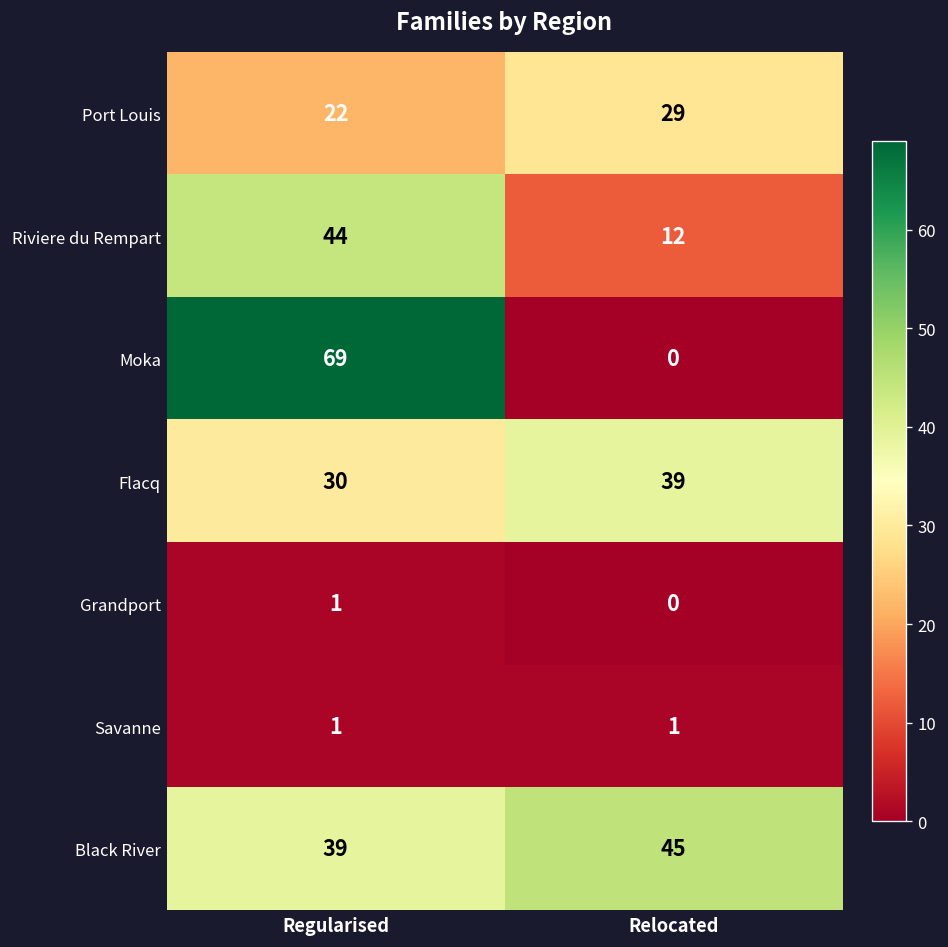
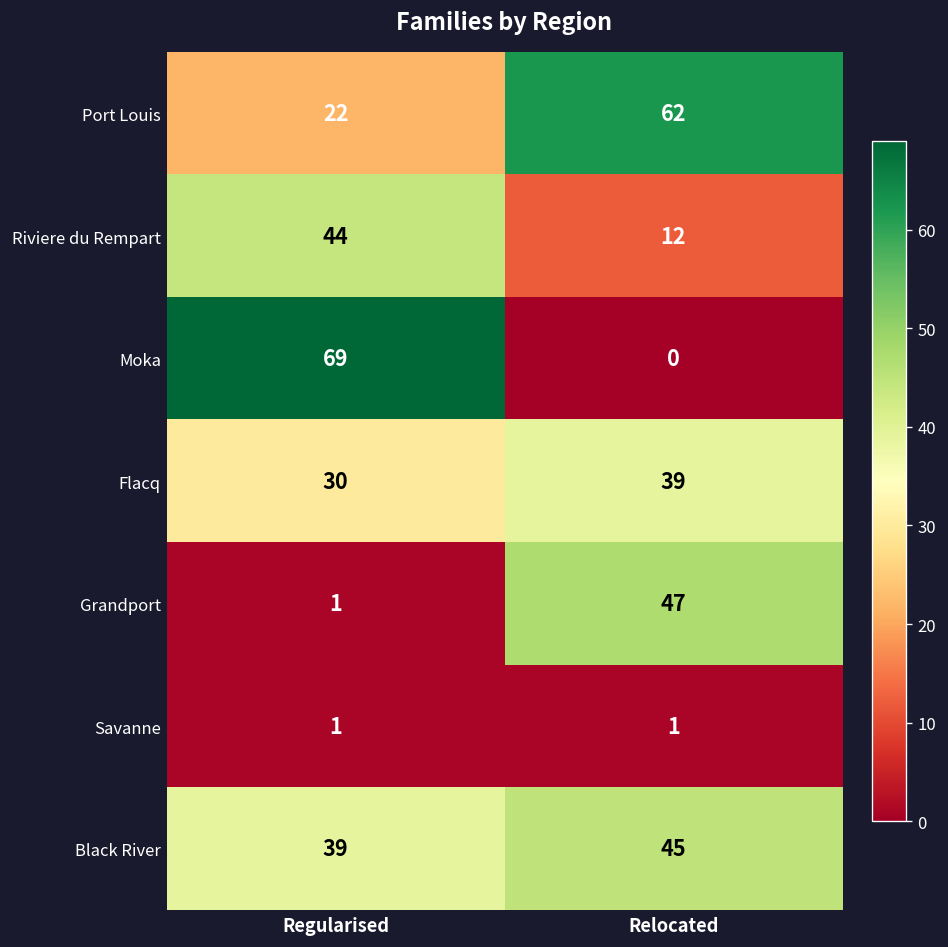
  {
    "Port Louis": {
      "Regularised": 22,
-     "Relocated": 29
+     "Relocated": 62
    },
    "Riviere du Rempart": {
      "Regularised": 44,
      "Relocated": 12
    },
    "Moka": {
      "Regularised": 69,
      "Relocated": 0
    },
    "Flacq": {
      "Regularised": 30,
      "Relocated": 39
    },
    "Grandport": {
      "Regularised": 1,
-     "Relocated": 0
+     "Relocated": 47
    },
    "Savanne": {
      "Regularised": 1,
      "Relocated": 1
    },
    "Black River": {
      "Regularised": 39,
      "Relocated": 45
    }
  }
